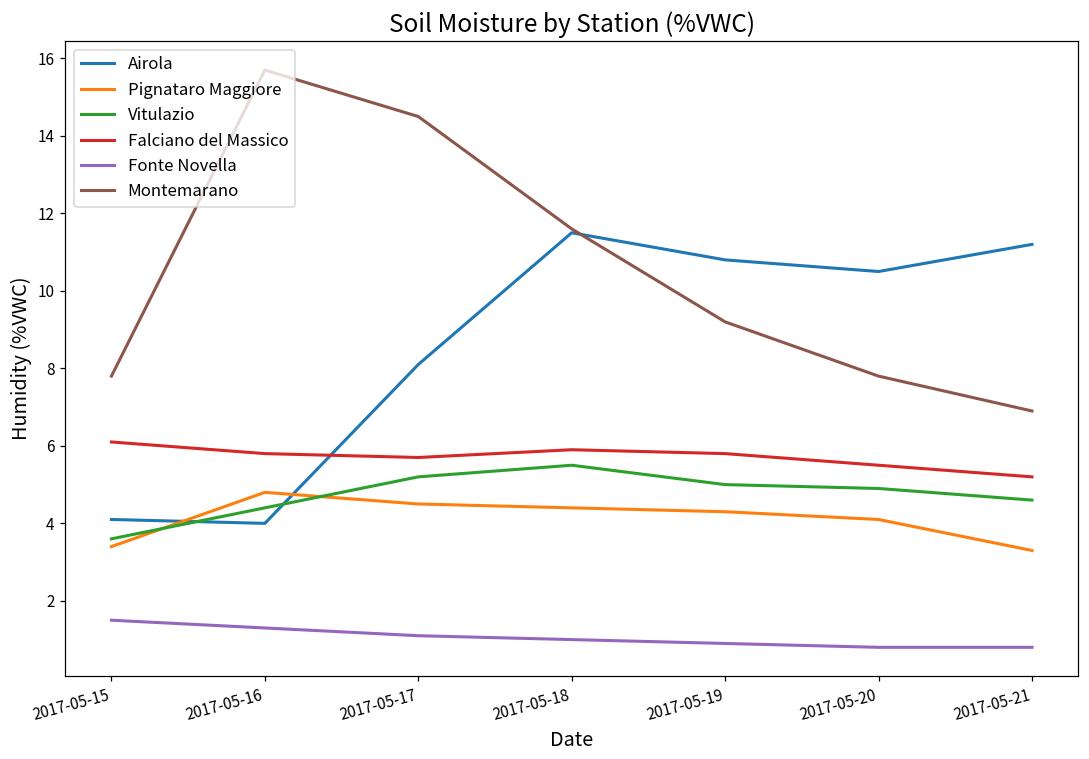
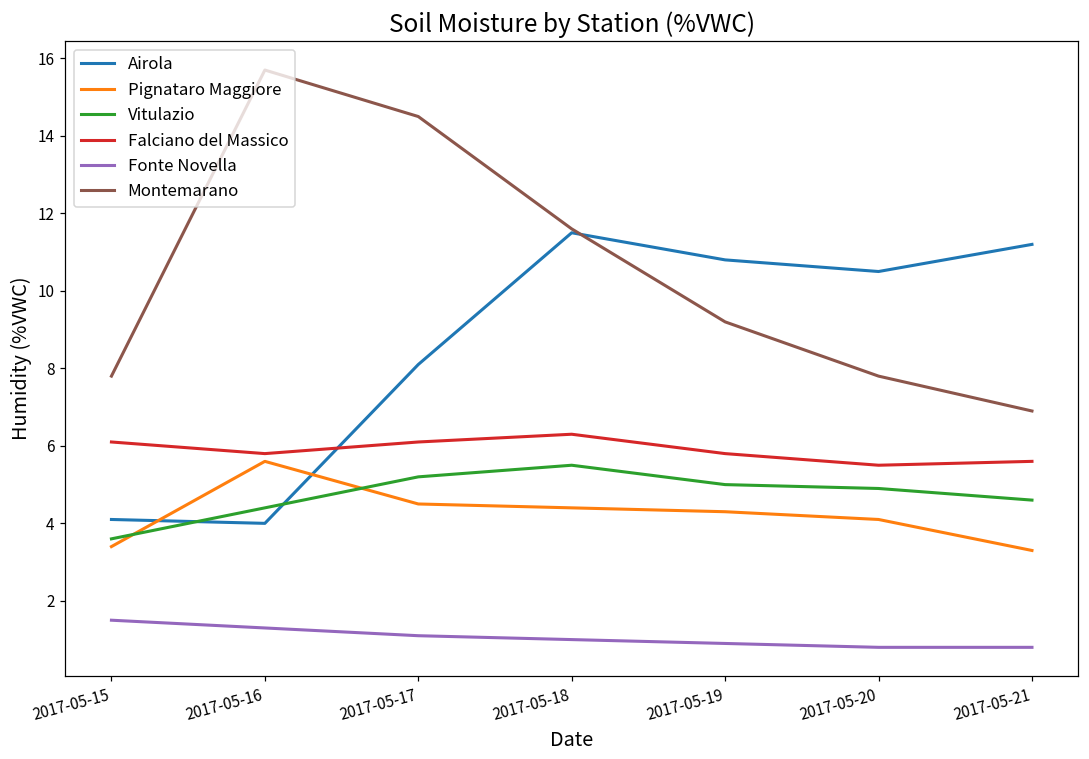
  {
    "Airola": {
      "2017-05-15": 4.1,
      "2017-05-16": 4.0,
      "2017-05-17": 8.1,
      "2017-05-18": 11.5,
      "2017-05-19": 10.8,
      "2017-05-20": 10.5,
      "2017-05-21": 11.2
    },
    "Pignataro Maggiore": {
      "2017-05-15": 3.4,
-     "2017-05-16": 4.8,
+     "2017-05-16": 5.6,
      "2017-05-17": 4.5,
      "2017-05-18": 4.4,
      "2017-05-19": 4.3,
      "2017-05-20": 4.1,
      "2017-05-21": 3.3
    },
    "Vitulazio": {
      "2017-05-15": 3.6,
      "2017-05-16": 4.4,
      "2017-05-17": 5.2,
      "2017-05-18": 5.5,
      "2017-05-19": 5.0,
      "2017-05-20": 4.9,
      "2017-05-21": 4.6
    },
    "Falciano del Massico": {
      "2017-05-15": 6.1,
      "2017-05-16": 5.8,
-     "2017-05-17": 5.7,
-     "2017-05-18": 5.9,
+     "2017-05-17": 6.1,
+     "2017-05-18": 6.3,
      "2017-05-19": 5.8,
      "2017-05-20": 5.5,
-     "2017-05-21": 5.2
+     "2017-05-21": 5.6
    },
    "Fonte Novella": {
      "2017-05-15": 1.5,
      "2017-05-16": 1.3,
      "2017-05-17": 1.1,
      "2017-05-18": 1.0,
      "2017-05-19": 0.9,
      "2017-05-20": 0.8,
      "2017-05-21": 0.8
    },
    "Montemarano": {
      "2017-05-15": 7.8,
      "2017-05-17": 14.5,
      "2017-05-18": 11.6,
      "2017-05-19": 9.2,
      "2017-05-20": 7.8,
      "2017-05-21": 6.9
    }
  }
